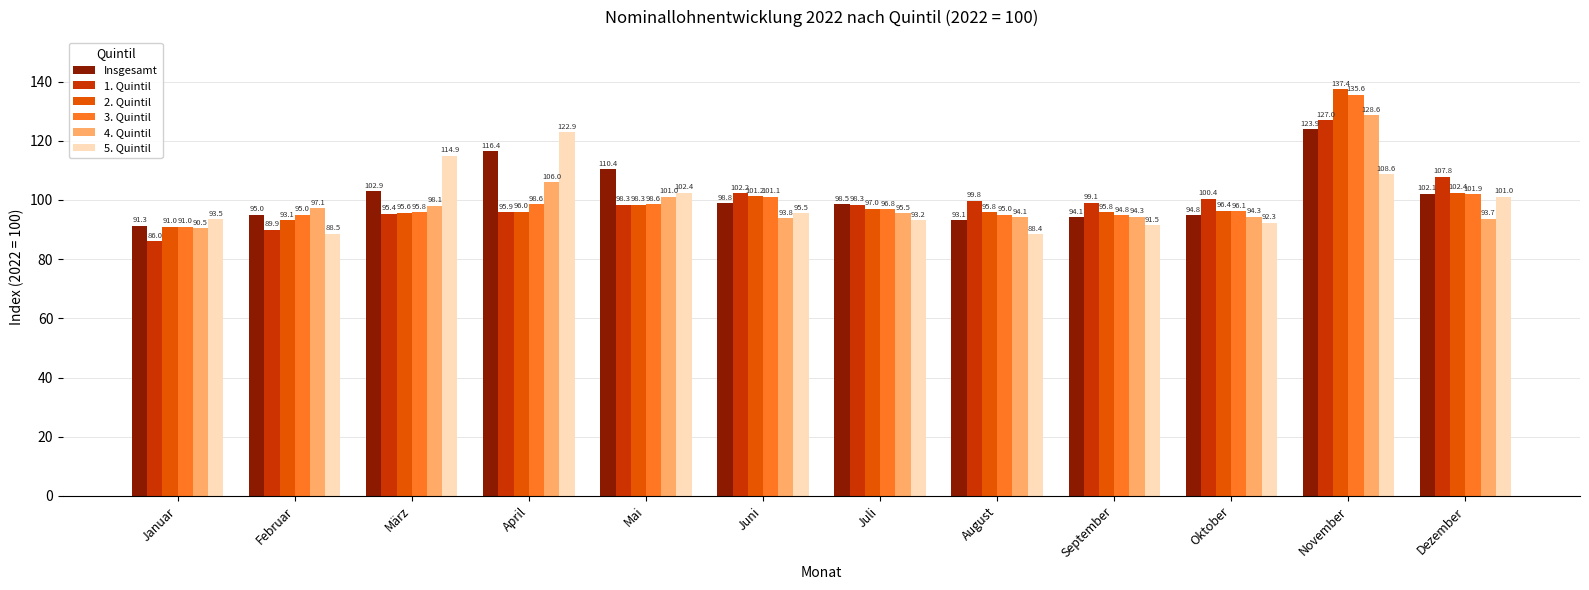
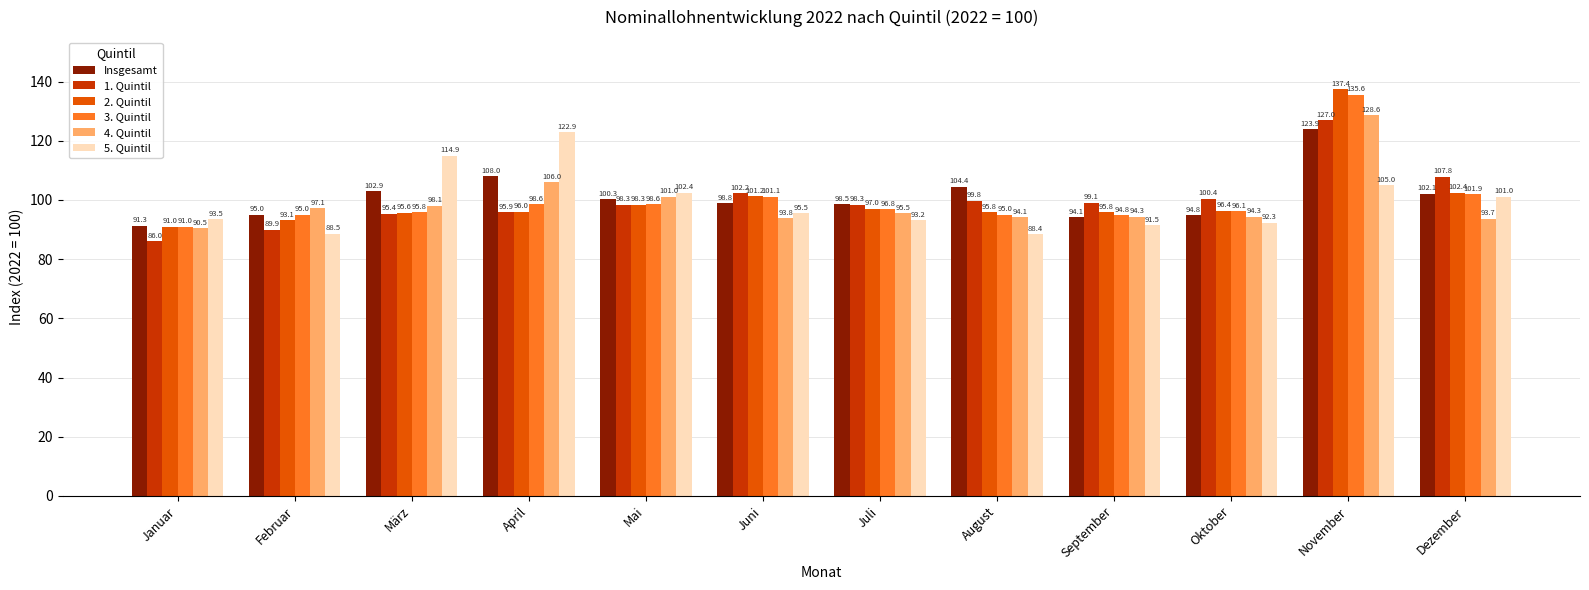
  {
    "Insgesamt": {
      "Januar": 91.3,
      "Februar": 95.0,
      "März": 102.9,
-     "April": 116.4,
-     "Mai": 110.4,
+     "April": 108.0,
+     "Mai": 100.3,
      "Juni": 98.8,
      "Juli": 98.5,
-     "August": 93.1,
+     "August": 104.4,
      "September": 94.1,
      "Oktober": 94.8,
      "November": 123.9,
      "Dezember": 102.1
    },
    "4. Quintil": {
      "Januar": 90.5,
      "Februar": 97.1,
      "März": 98.1,
      "April": 106.0,
      "Mai": 101.0,
      "Juni": 93.8,
      "Juli": 95.5,
      "August": 94.1,
      "September": 94.3,
      "Oktober": 94.3,
      "November": 128.6,
      "Dezember": 93.7
    },
    "5. Quintil": {
      "Januar": 93.5,
      "Februar": 88.5,
      "März": 114.9,
      "April": 122.9,
      "Mai": 102.4,
      "Juni": 95.5,
      "Juli": 93.2,
      "August": 88.4,
      "September": 91.5,
      "Oktober": 92.3,
-     "November": 108.6,
+     "November": 105.0,
      "Dezember": 101.0
    }
  }
